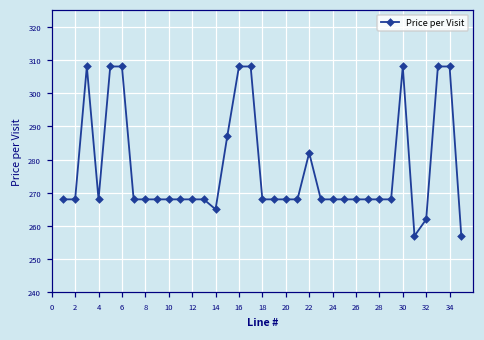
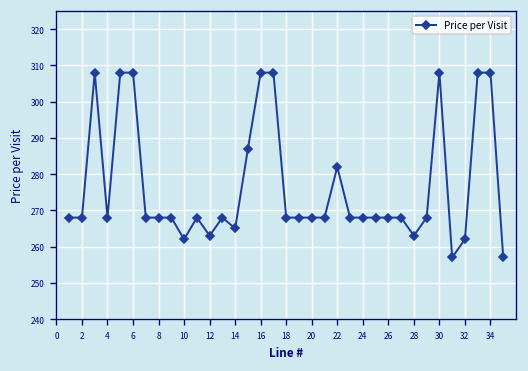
  {
    "2": 268,
    "4": 268,
    "6": 308,
    "8": 268,
-   "10": 268,
-   "12": 268,
+   "10": 262,
+   "12": 263,
    "14": 265,
    "16": 308,
    "18": 268,
    "20": 268,
    "22": 282,
    "24": 268,
    "26": 268,
-   "28": 268,
+   "28": 263,
    "30": 308,
    "32": 262,
    "34": 308
  }
